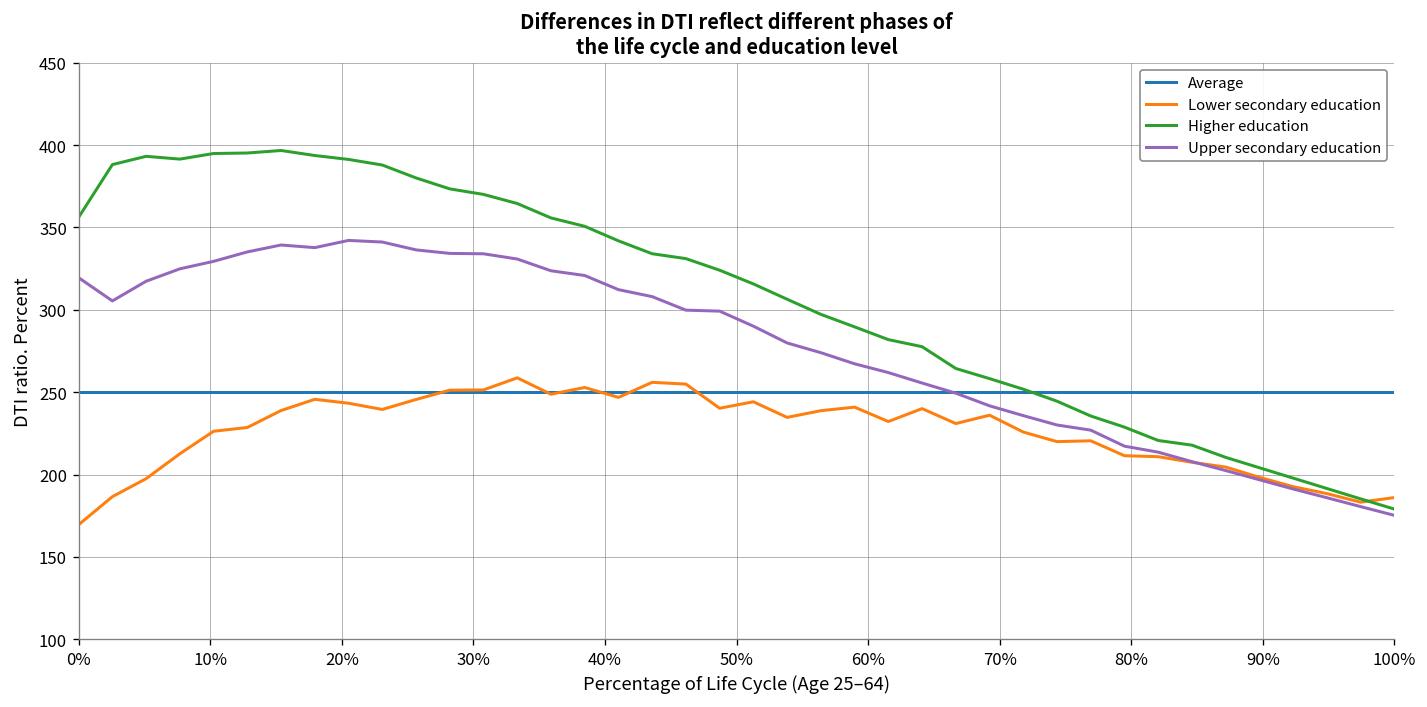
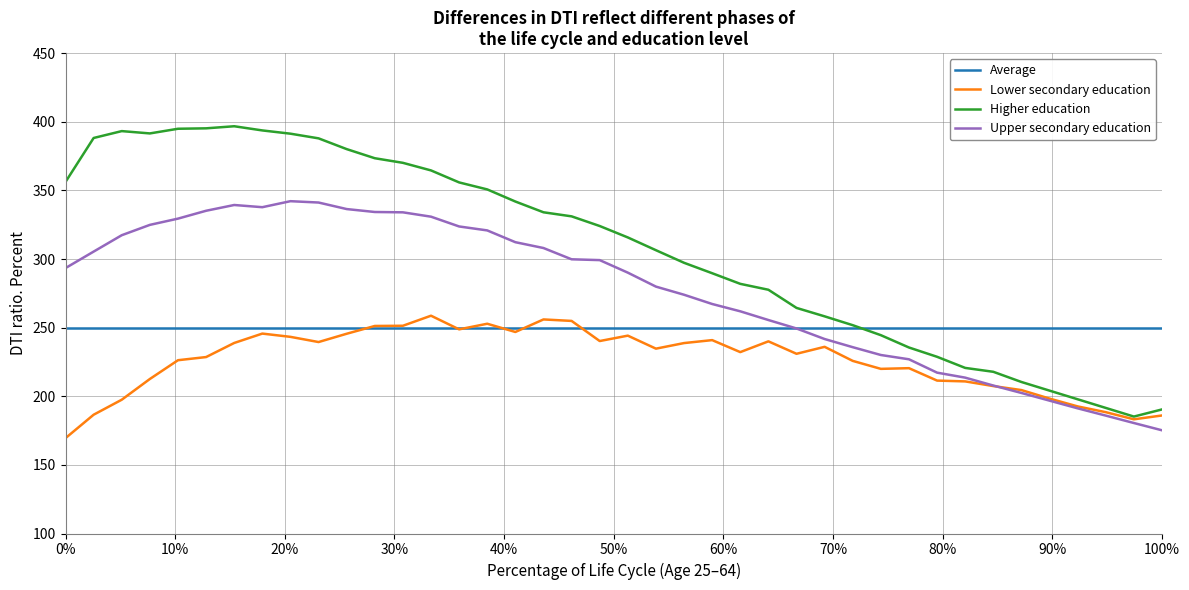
  {
    "Average": {
      "0%": 250,
      "100%": 250
    },
    "Lower secondary education": {
      "0%": 170,
      "100%": 186
    },
    "Higher education": {
      "0%": 356,
-     "100%": 179
+     "100%": 190
    },
    "Upper secondary education": {
-     "0%": 320,
+     "0%": 293,
      "100%": 175
    }
  }
